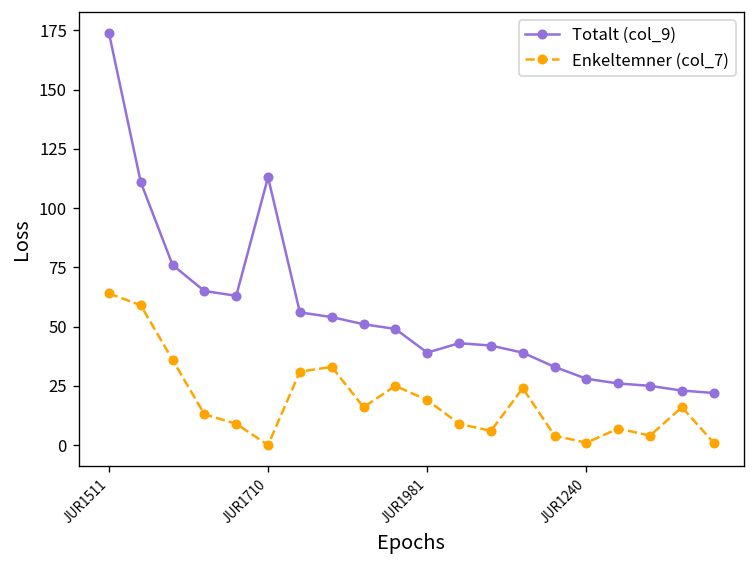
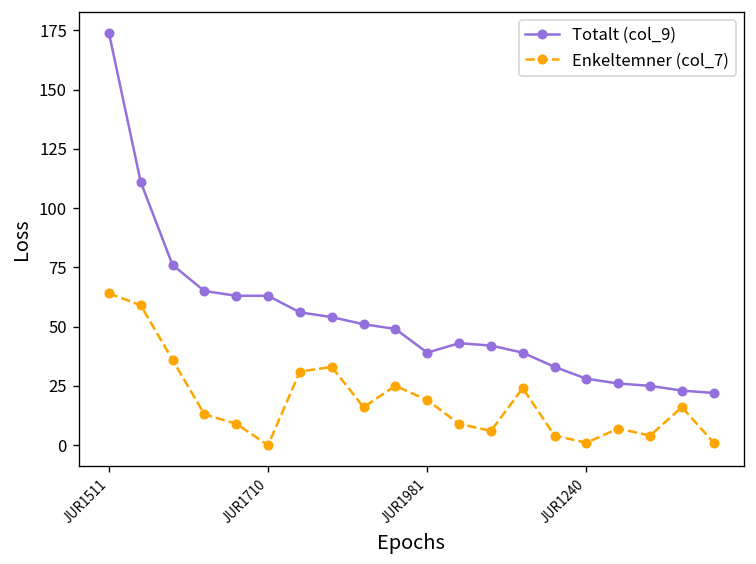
  {
    "Totalt (col_9)": {
      "JUR1511": 174,
-     "JUR1710": 113,
+     "JUR1710": 63,
      "JUR1981": 39,
      "JUR1240": 28
    },
    "Enkeltemner (col_7)": {
      "JUR1511": 64,
      "JUR1710": 0,
      "JUR1981": 19,
      "JUR1240": 1
    }
  }
